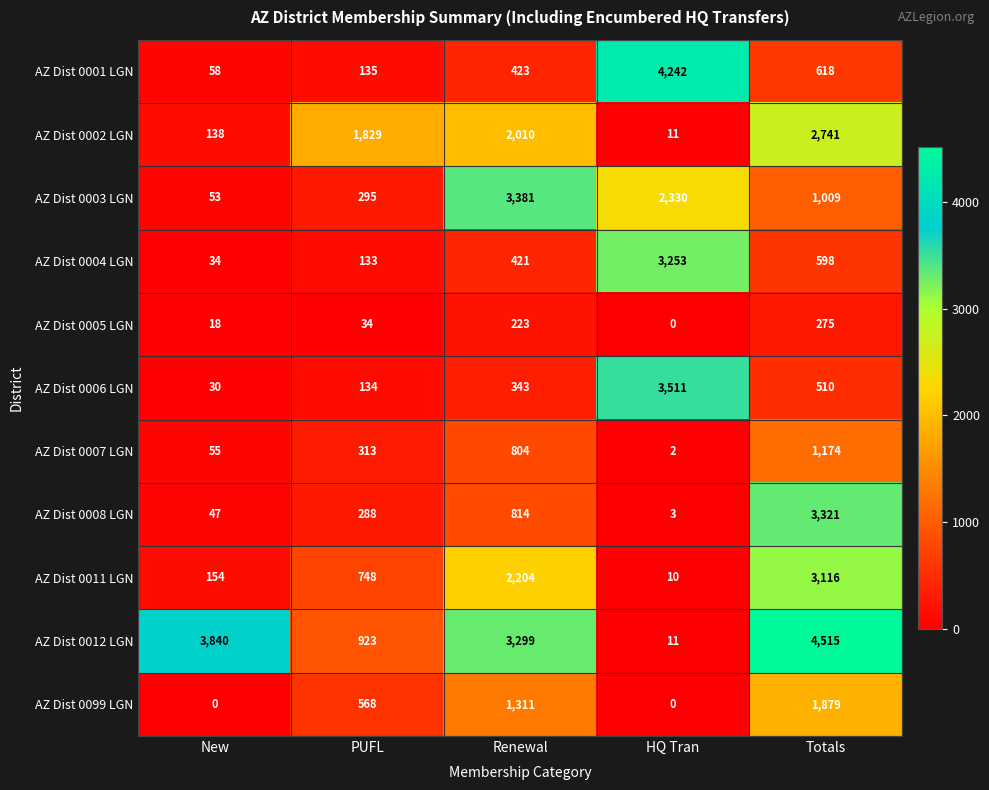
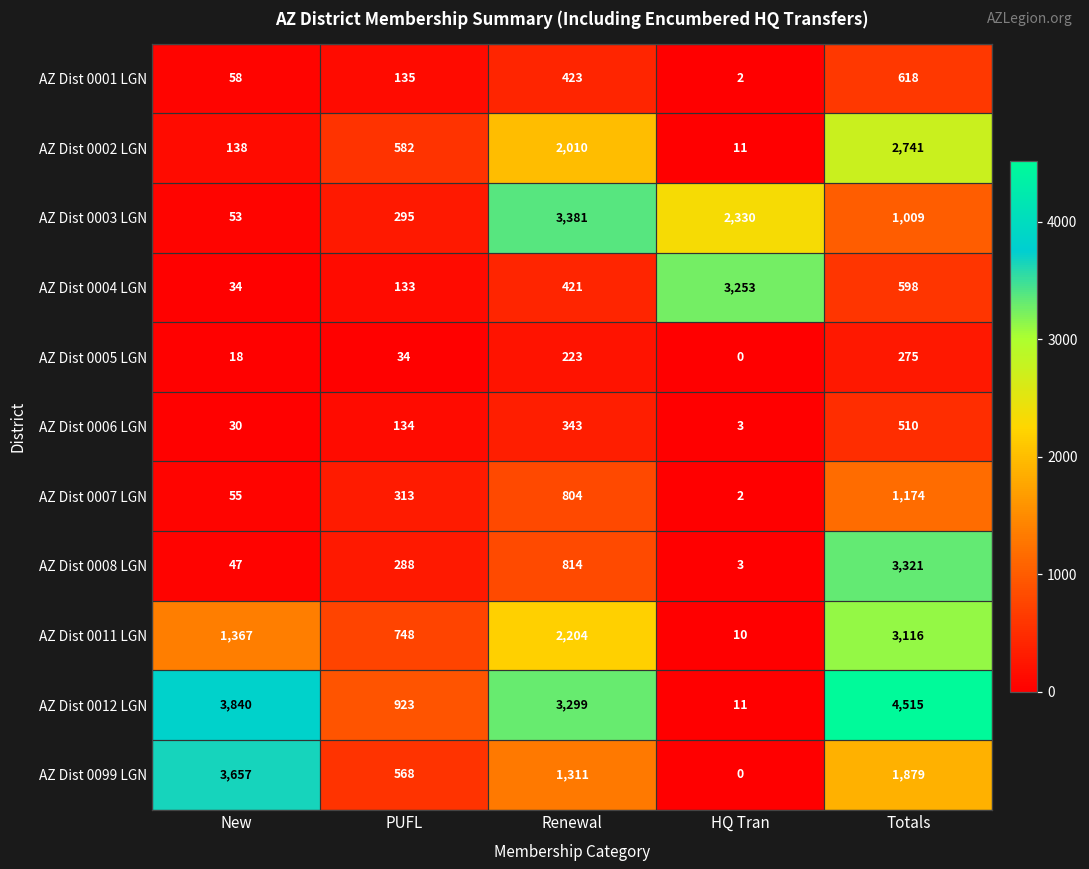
  {
    "AZ Dist 0001 LGN": {
      "New": "58",
      "PUFL": "135",
      "Renewal": "423",
-     "HQ Tran": "4,242",
+     "HQ Tran": "2",
      "Totals": "618"
    },
    "AZ Dist 0002 LGN": {
      "New": "138",
-     "PUFL": "1,829",
+     "PUFL": "582",
      "Renewal": "2,010",
      "HQ Tran": "11",
      "Totals": "2,741"
    },
    "AZ Dist 0003 LGN": {
      "New": "53",
      "PUFL": "295",
      "Renewal": "3,381",
      "HQ Tran": "2,330",
      "Totals": "1,009"
    },
    "AZ Dist 0004 LGN": {
      "New": "34",
      "PUFL": "133",
      "Renewal": "421",
      "HQ Tran": "3,253",
      "Totals": "598"
    },
    "AZ Dist 0005 LGN": {
      "New": "18",
      "PUFL": "34",
      "Renewal": "223",
      "HQ Tran": "0",
      "Totals": "275"
    },
    "AZ Dist 0006 LGN": {
      "New": "30",
      "PUFL": "134",
      "Renewal": "343",
-     "HQ Tran": "3,511",
+     "HQ Tran": "3",
      "Totals": "510"
    },
    "AZ Dist 0007 LGN": {
      "New": "55",
      "PUFL": "313",
      "Renewal": "804",
      "HQ Tran": "2",
      "Totals": "1,174"
    },
    "AZ Dist 0008 LGN": {
      "New": "47",
      "PUFL": "288",
      "Renewal": "814",
      "HQ Tran": "3",
      "Totals": "3,321"
    },
    "AZ Dist 0011 LGN": {
-     "New": "154",
+     "New": "1,367",
      "PUFL": "748",
      "Renewal": "2,204",
      "HQ Tran": "10",
      "Totals": "3,116"
    },
    "AZ Dist 0012 LGN": {
      "New": "3,840",
      "PUFL": "923",
      "Renewal": "3,299",
      "HQ Tran": "11",
      "Totals": "4,515"
    },
    "AZ Dist 0099 LGN": {
-     "New": "0",
+     "New": "3,657",
      "PUFL": "568",
      "Renewal": "1,311",
      "HQ Tran": "0",
      "Totals": "1,879"
    }
  }
